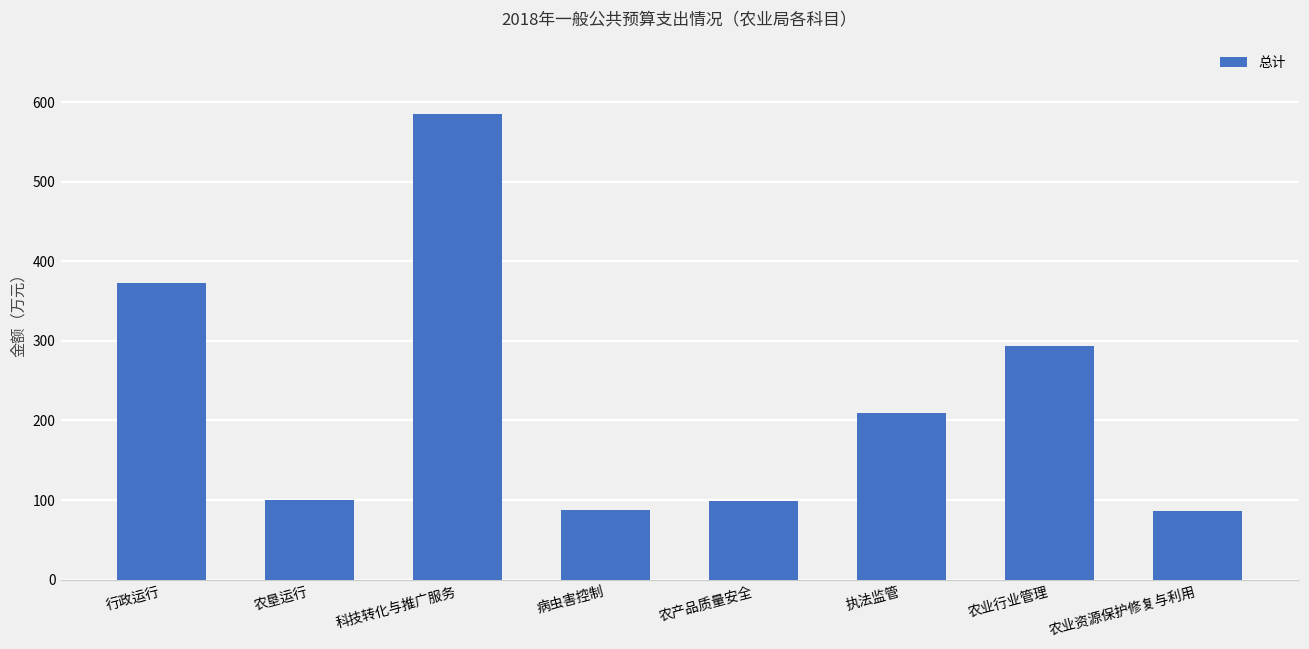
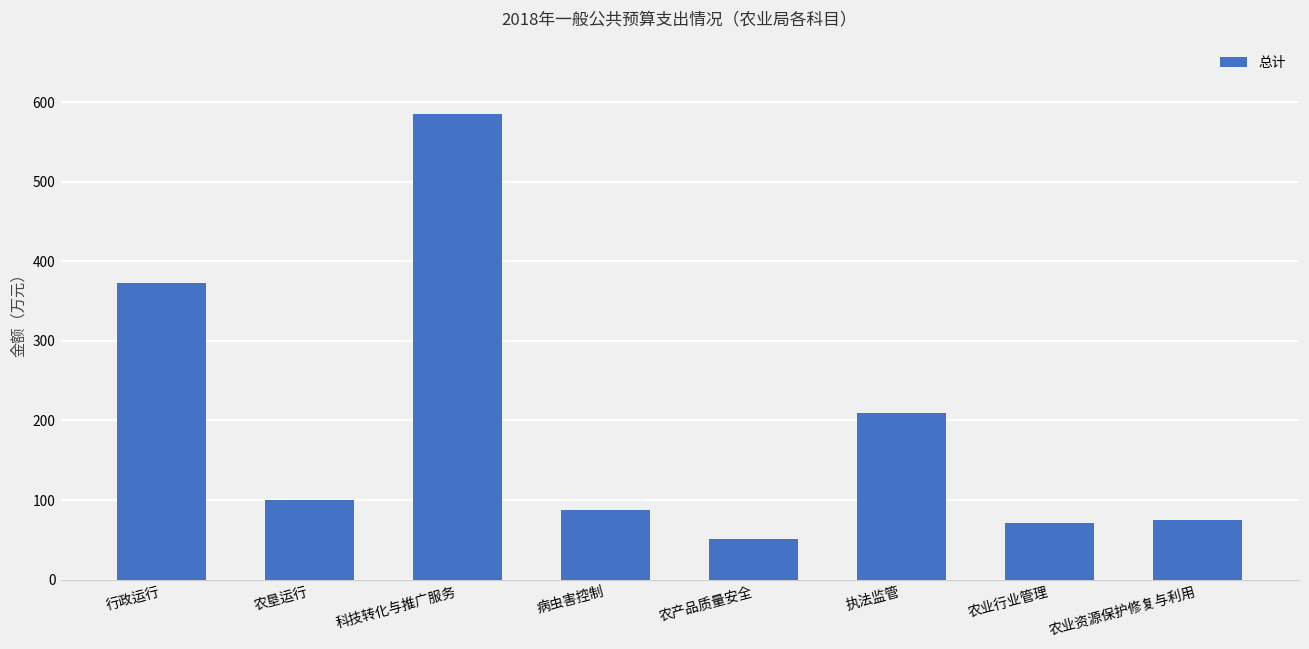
  {
    "行政运行": 370,
    "农垦运行": 100,
    "科技转化与推广服务": 590,
    "病虫害控制": 90,
-   "农产品质量安全": 100,
+   "农产品质量安全": 50,
    "执法监管": 210,
-   "农业行业管理": 290,
-   "农业资源保护修复与利用": 90
+   "农业行业管理": 70,
+   "农业资源保护修复与利用": 80
  }
